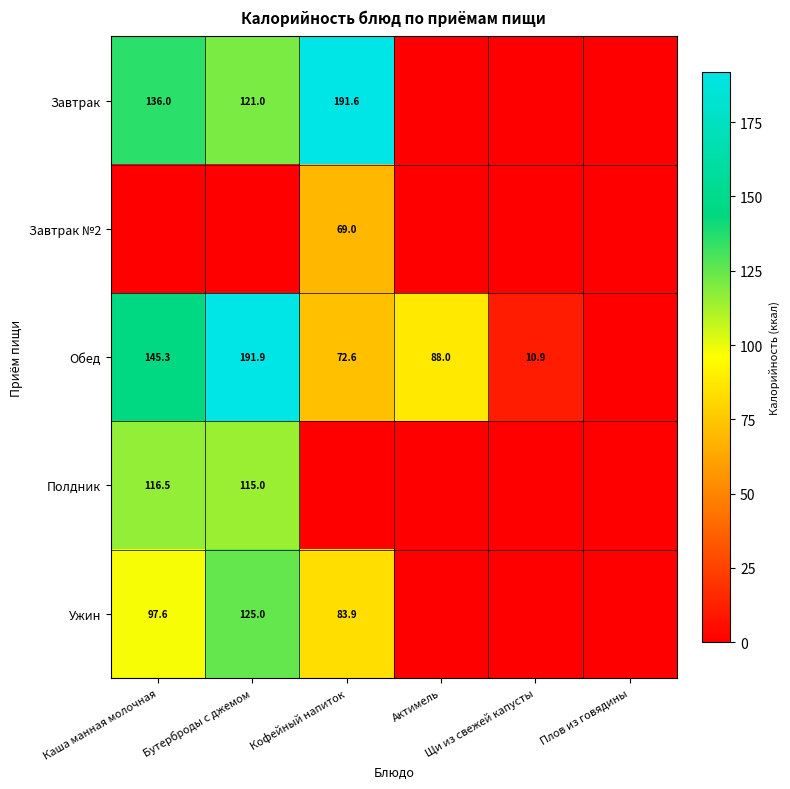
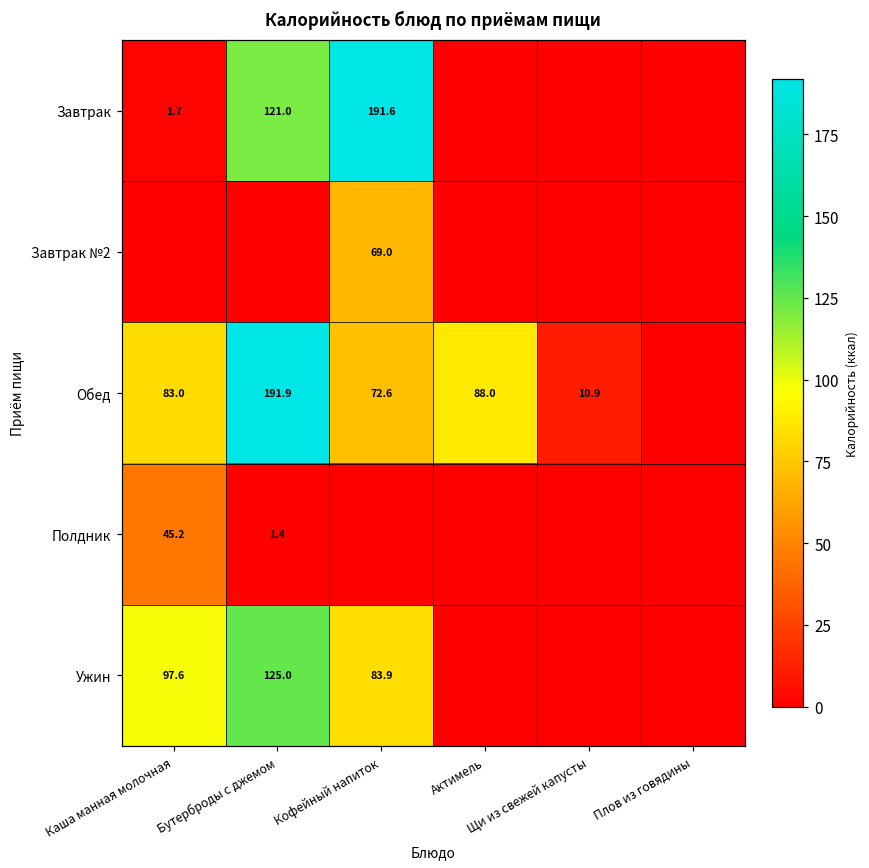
  {
    "Завтрак": {
-     "Каша манная молочная": 136.0,
+     "Каша манная молочная": 1.7,
      "Бутерброды с джемом": 121.0,
      "Кофейный напиток": 191.6
    },
    "Завтрак №2": {
      "Кофейный напиток": 69.0
    },
    "Обед": {
-     "Каша манная молочная": 145.3,
+     "Каша манная молочная": 83.0,
      "Бутерброды с джемом": 191.9,
      "Кофейный напиток": 72.6,
      "Актимель": 88.0,
      "Щи из свежей капусты": 10.9
    },
    "Полдник": {
-     "Каша манная молочная": 116.5,
-     "Бутерброды с джемом": 115.0
+     "Каша манная молочная": 45.2,
+     "Бутерброды с джемом": 1.4
    },
    "Ужин": {
      "Каша манная молочная": 97.6,
      "Бутерброды с джемом": 125.0,
      "Кофейный напиток": 83.9
    }
  }
